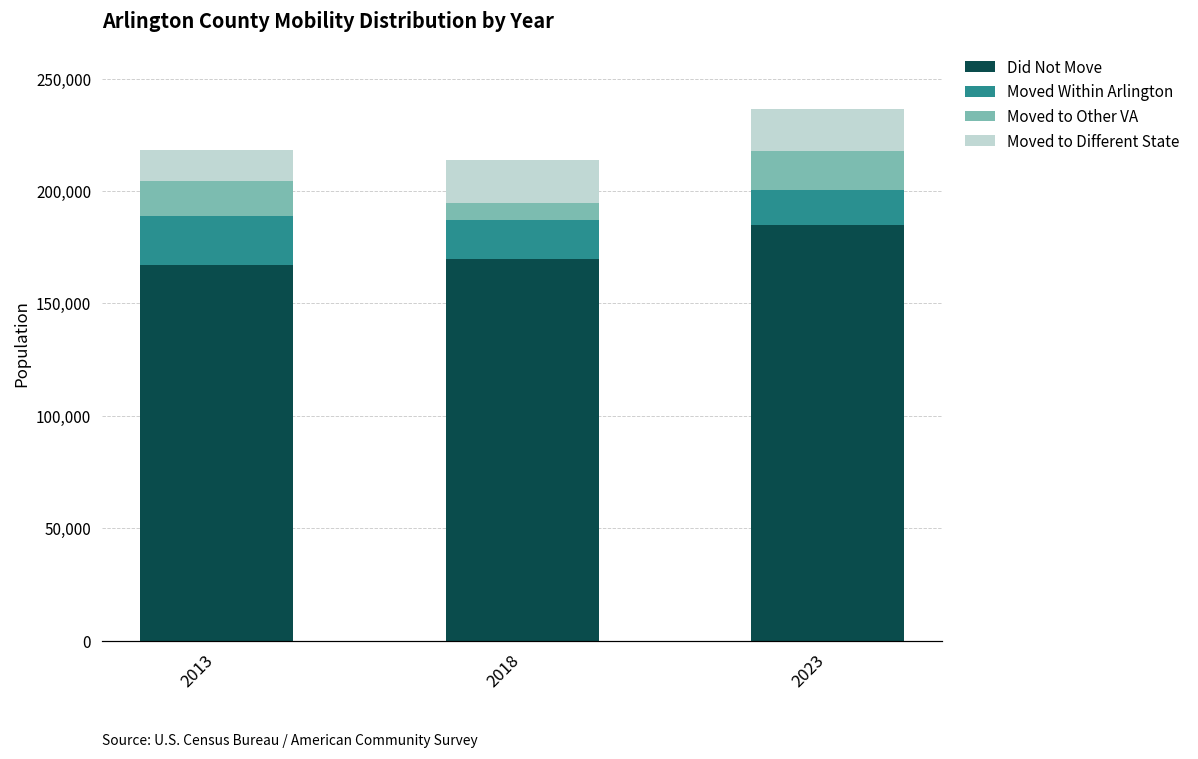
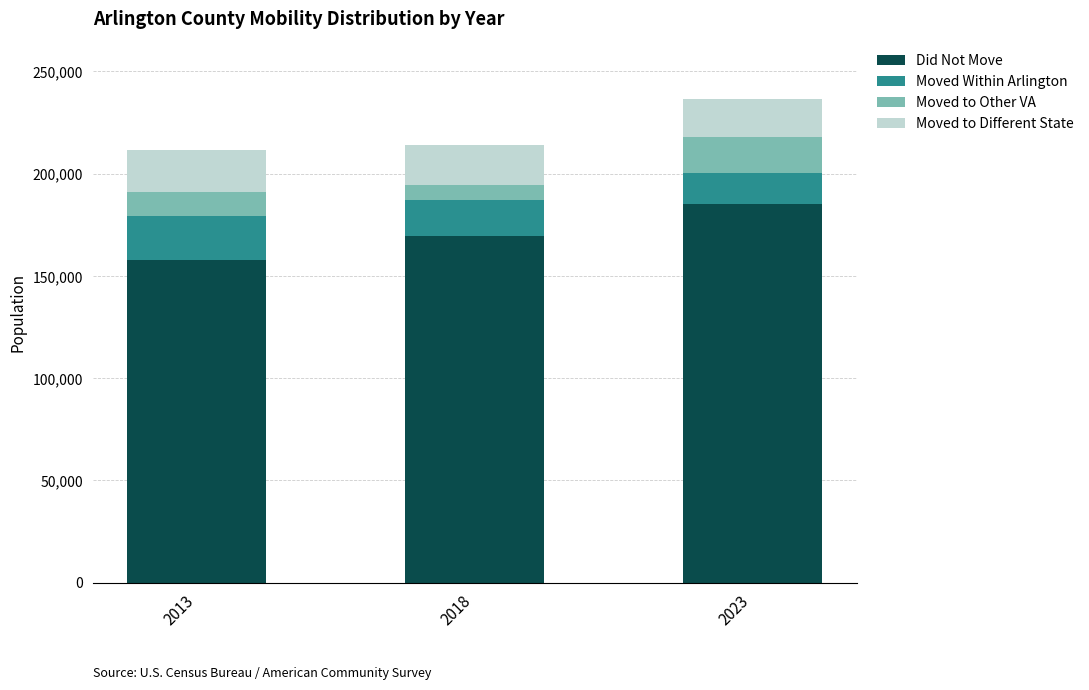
  {
    "Did Not Move": {
-     "2013": "167,000",
+     "2013": "158,000",
      "2018": "170,000",
      "2023": "185,000"
    },
    "Moved Within Arlington": {
      "2013": "22,000",
      "2018": "17,000",
      "2023": "15,000"
    },
    "Moved to Other VA": {
-     "2013": "16,000",
+     "2013": "12,000",
      "2018": "8,000",
      "2023": "18,000"
    },
    "Moved to Different State": {
-     "2013": "14,000",
+     "2013": "21,000",
      "2018": "19,000",
      "2023": "19,000"
    }
  }
